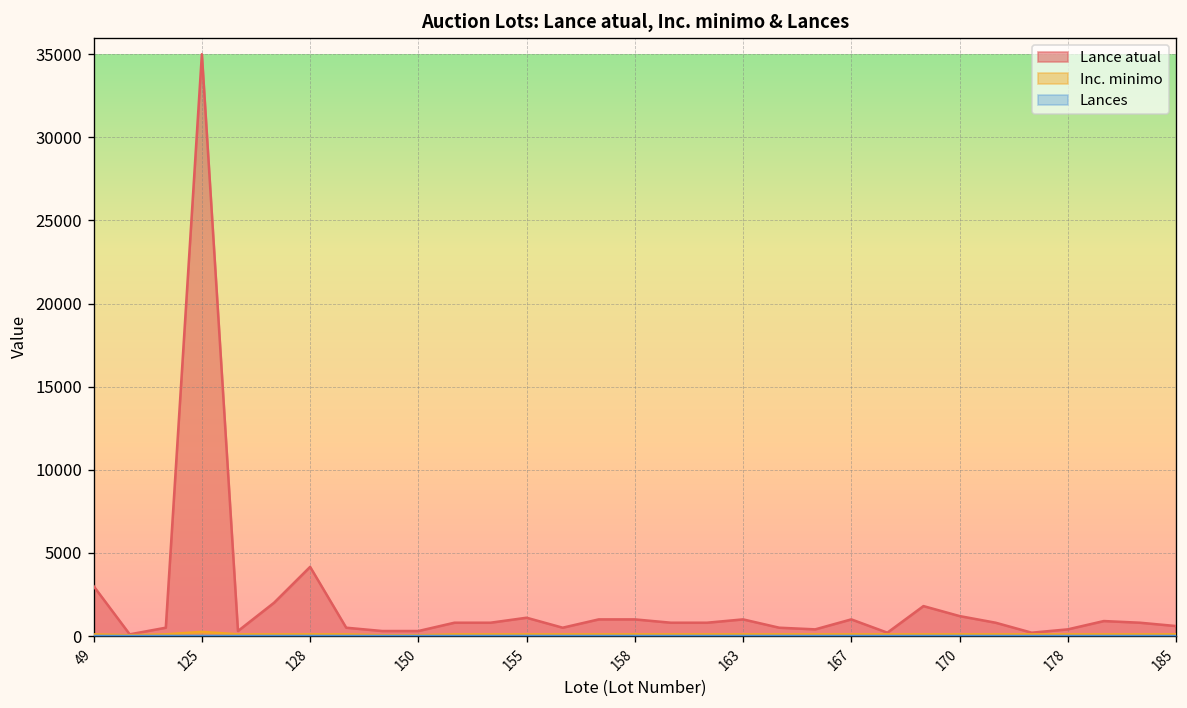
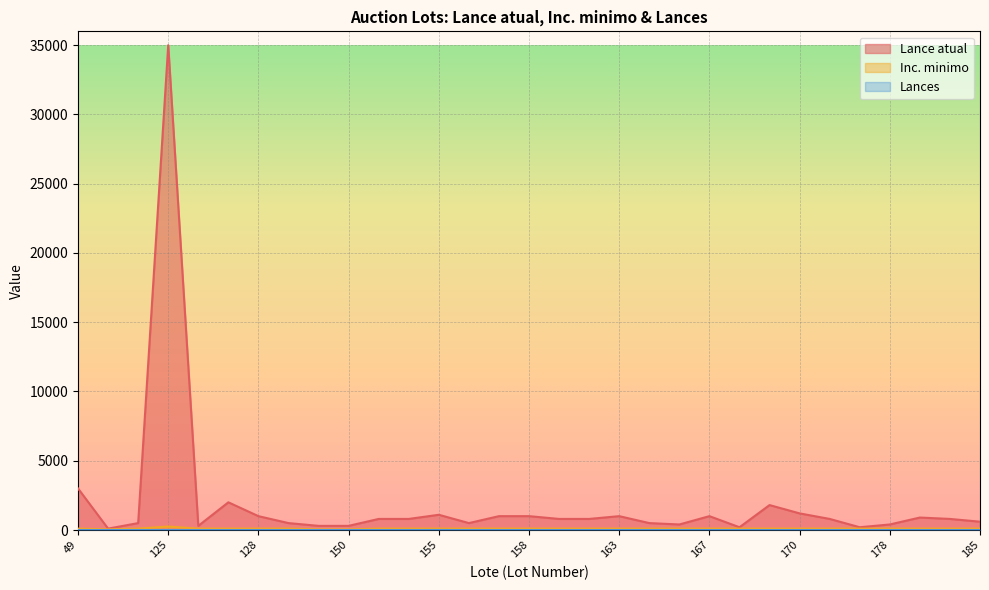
  {
    "Lance atual": {
      "49": 3000,
      "125": 35000,
-     "128": 4200,
+     "128": 1000,
      "150": 300,
      "155": 1100,
      "158": 1000,
      "163": 1000,
      "167": 1000,
      "170": 1200,
      "178": 400,
      "185": 600
    },
    "Inc. minimo": {
      "125": 300
    },
    "Lances": {
      "125": 0
    }
  }
